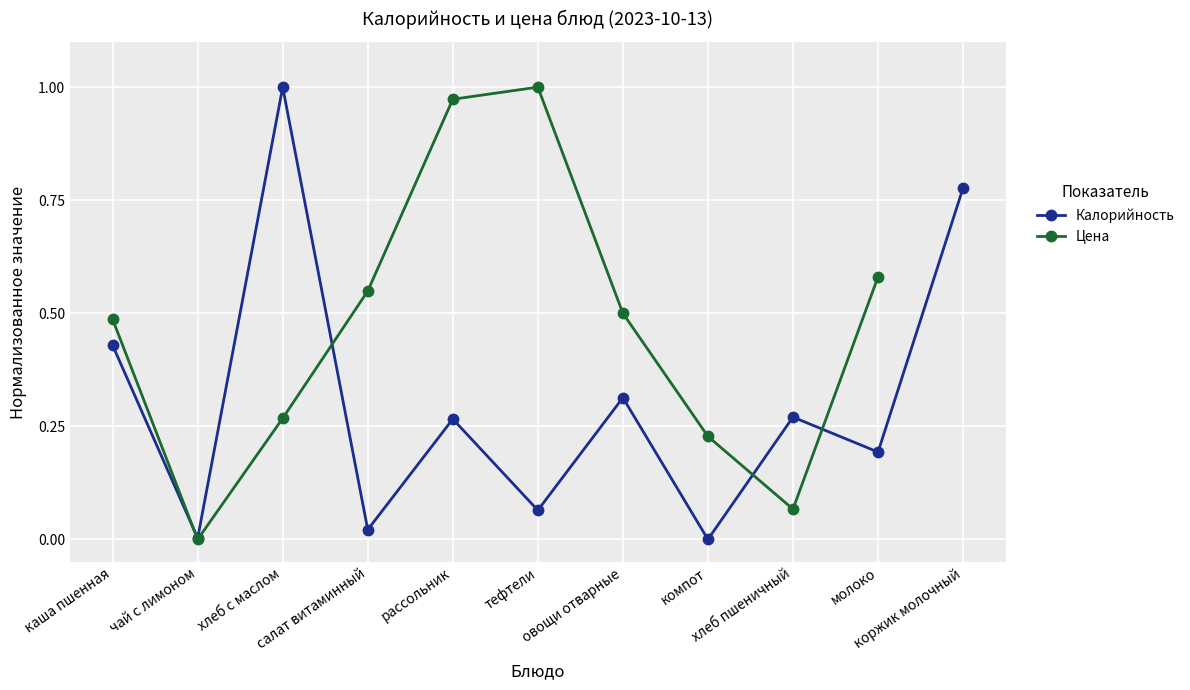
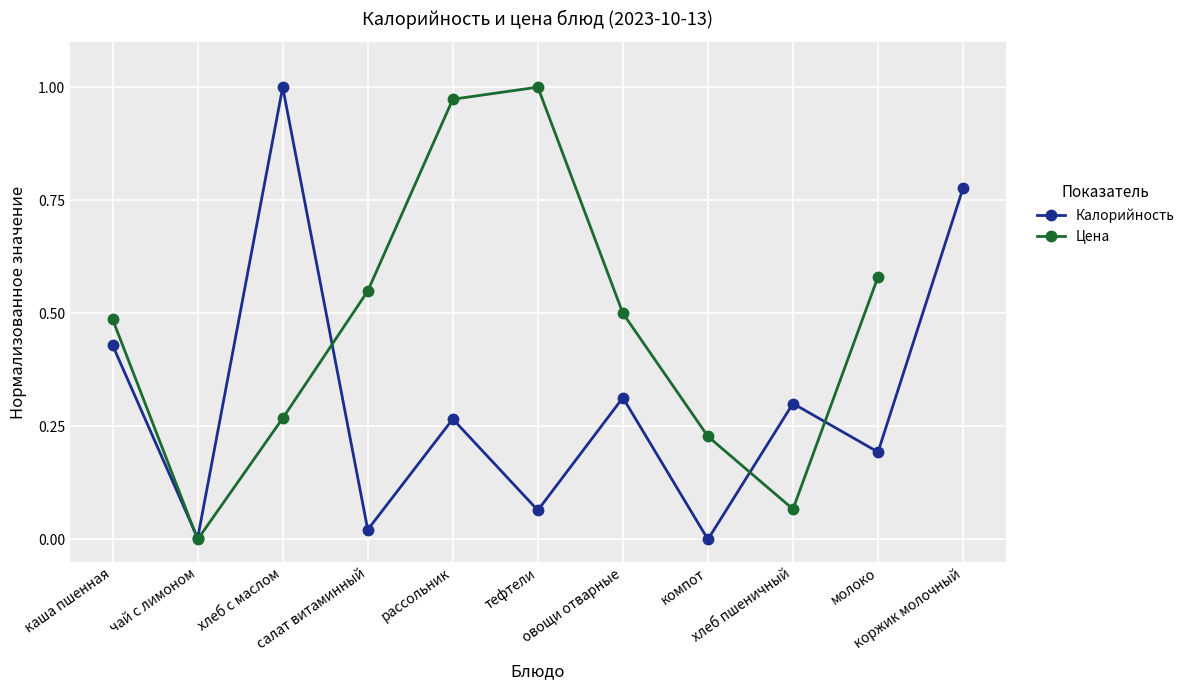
  {
    "Калорийность": {
      "каша пшенная": 0.43,
      "хлеб с маслом": 1.00,
      "салат витаминный": 0.02,
      "рассольник": 0.27,
      "тефтели": 0.06,
      "овощи отварные": 0.31,
      "компот": 0.00,
-     "хлеб пшеничный": 0.27,
+     "хлеб пшеничный": 0.30,
      "молоко": 0.19,
      "коржик молочный": 0.78
    },
    "Цена": {
      "каша пшенная": 0.49,
      "хлеб с маслом": 0.27,
      "салат витаминный": 0.55,
      "рассольник": 0.97,
      "тефтели": 1.00,
      "овощи отварные": 0.50,
      "компот": 0.23,
      "хлеб пшеничный": 0.07,
      "молоко": 0.58
    }
  }
